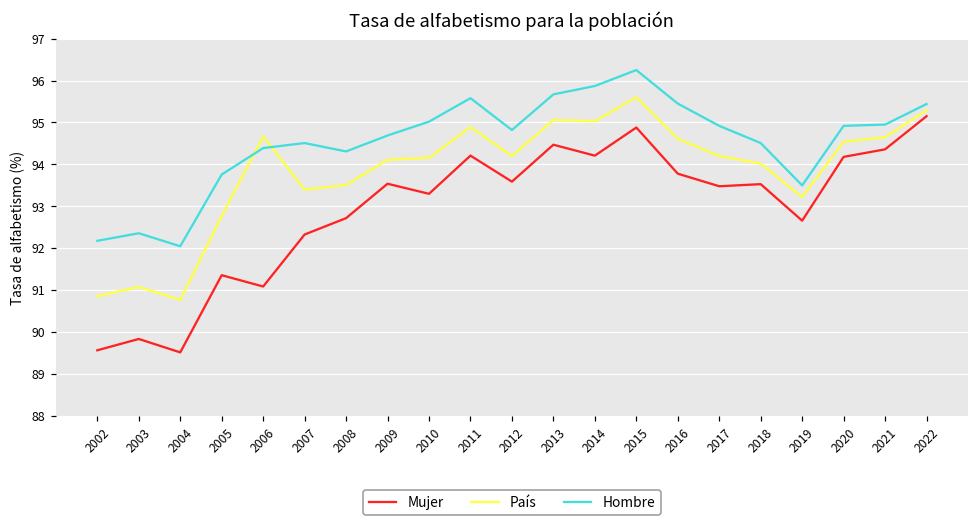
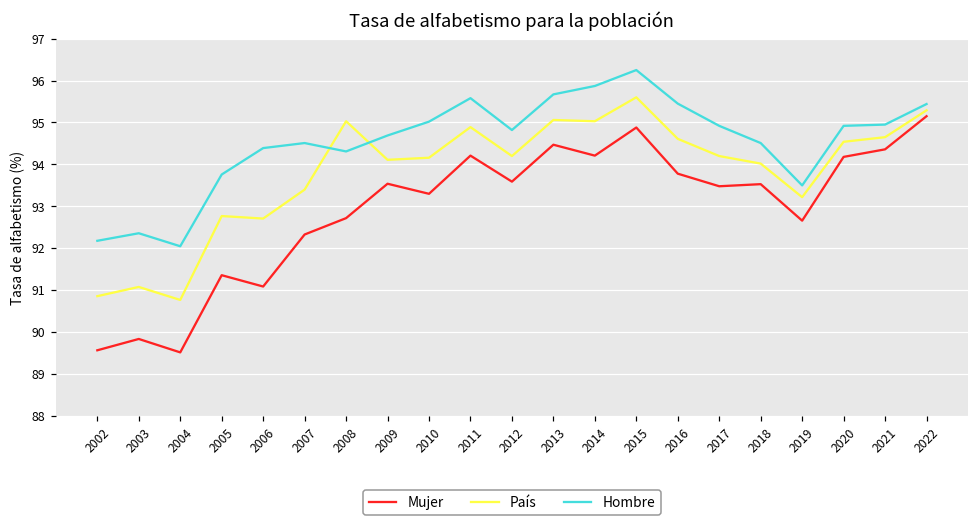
  {
    "Mujer": {
      "2002": 89.6,
      "2003": 89.8,
      "2004": 89.5,
      "2005": 91.4,
      "2006": 91.1,
      "2007": 92.3,
      "2008": 92.7,
      "2009": 93.5,
      "2010": 93.3,
      "2011": 94.2,
      "2012": 93.6,
      "2013": 94.5,
      "2014": 94.2,
      "2015": 94.9,
      "2016": 93.8,
      "2017": 93.5,
      "2018": 93.5,
      "2019": 92.7,
      "2020": 94.2,
      "2021": 94.4,
      "2022": 95.2
    },
    "País": {
      "2002": 90.9,
      "2003": 91.1,
      "2004": 90.8,
      "2005": 92.8,
-     "2006": 94.7,
+     "2006": 92.7,
      "2007": 93.4,
-     "2008": 93.5,
+     "2008": 95.0,
      "2009": 94.1,
      "2010": 94.2,
      "2011": 94.9,
      "2012": 94.2,
      "2013": 95.1,
      "2014": 95.0,
      "2015": 95.6,
      "2016": 94.6,
      "2017": 94.2,
      "2018": 94.0,
      "2019": 93.2,
      "2020": 94.5,
      "2021": 94.7,
      "2022": 95.3
    },
    "Hombre": {
      "2002": 92.2,
      "2003": 92.4,
      "2004": 92.1,
      "2005": 93.8,
      "2006": 94.4,
      "2007": 94.5,
      "2008": 94.3,
      "2009": 94.7,
      "2010": 95.0,
      "2011": 95.6,
      "2012": 94.8,
      "2013": 95.7,
      "2014": 95.9,
      "2015": 96.3,
      "2016": 95.5,
      "2017": 94.9,
      "2018": 94.5,
      "2019": 93.5,
      "2020": 94.9,
      "2021": 95.0,
      "2022": 95.4
    }
  }
